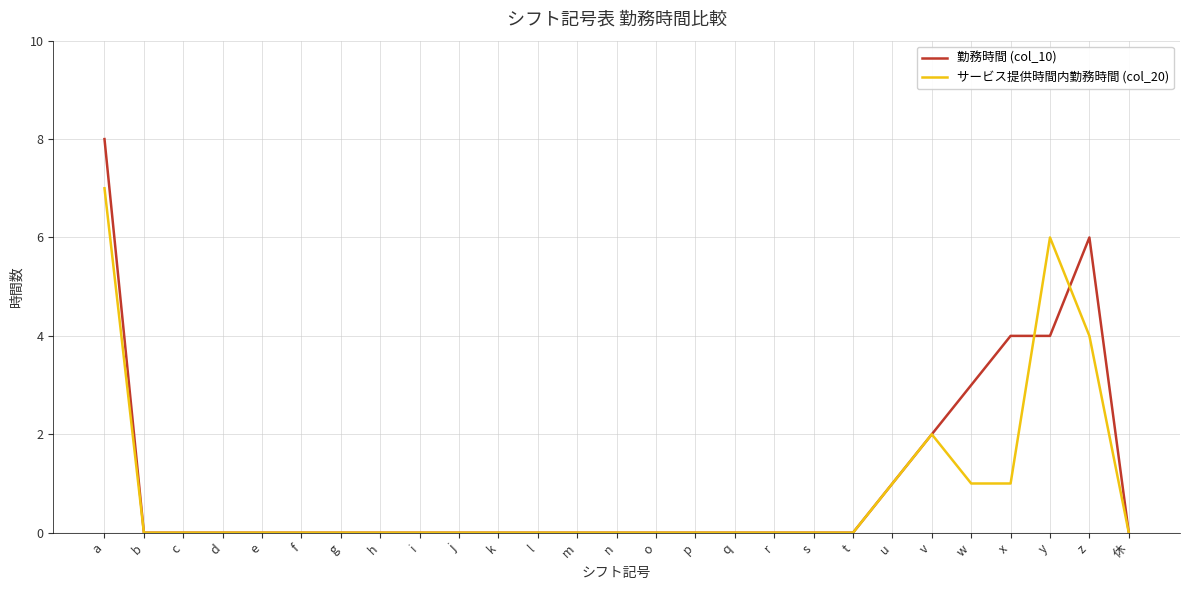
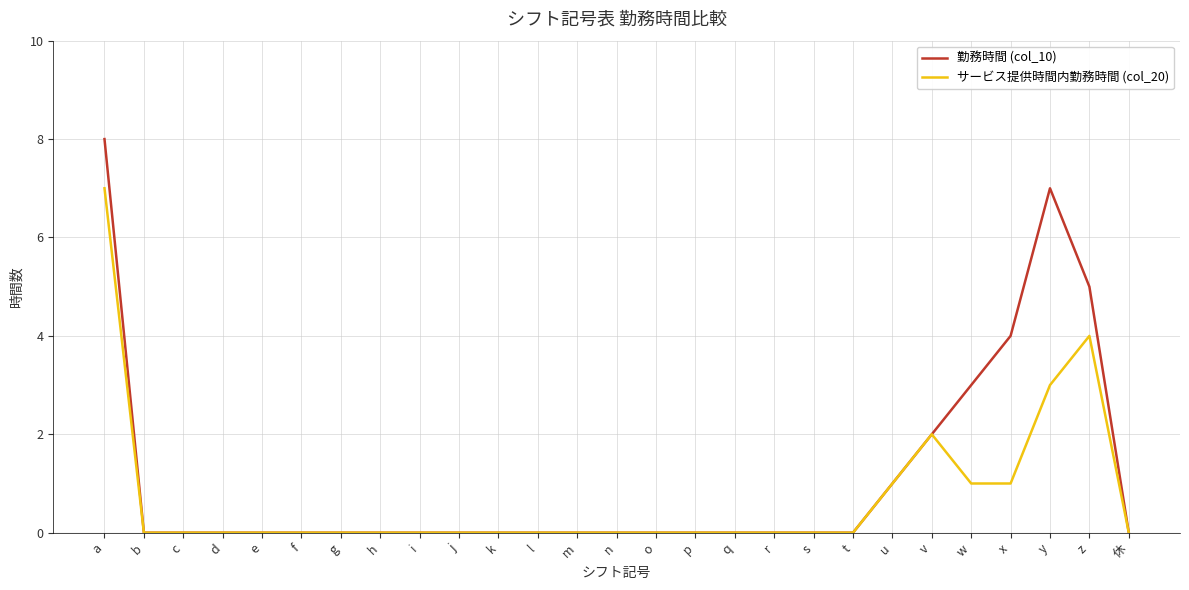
  {
    "勤務時間 (col_10)": {
      "a": 8,
      "w": 3,
      "x": 4,
-     "y": 4,
-     "z": 6
+     "y": 7,
+     "z": 5
    },
    "サービス提供時間内勤務時間 (col_20)": {
      "a": 7,
      "w": 1,
      "x": 1,
-     "y": 6,
+     "y": 3,
      "z": 4
    }
  }
